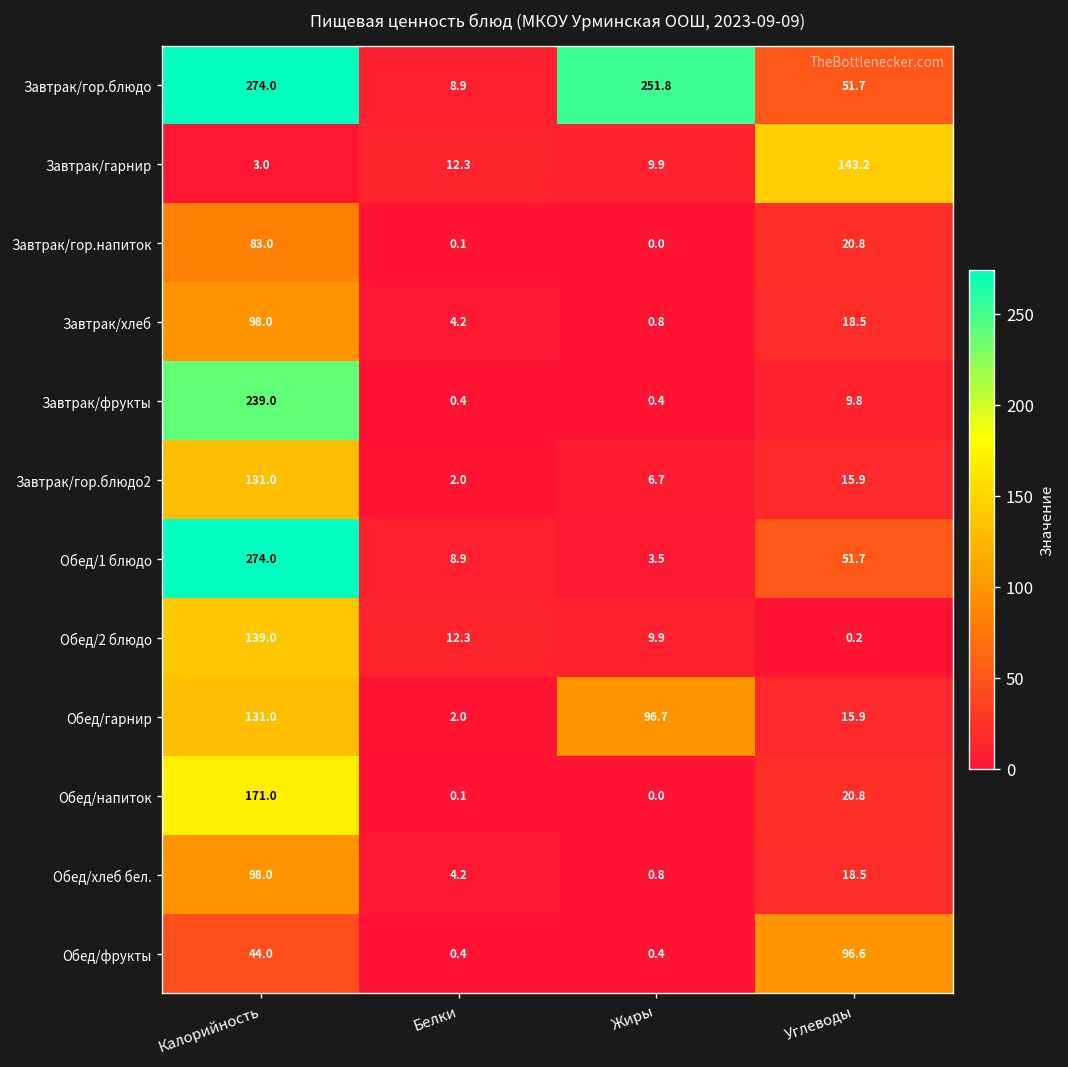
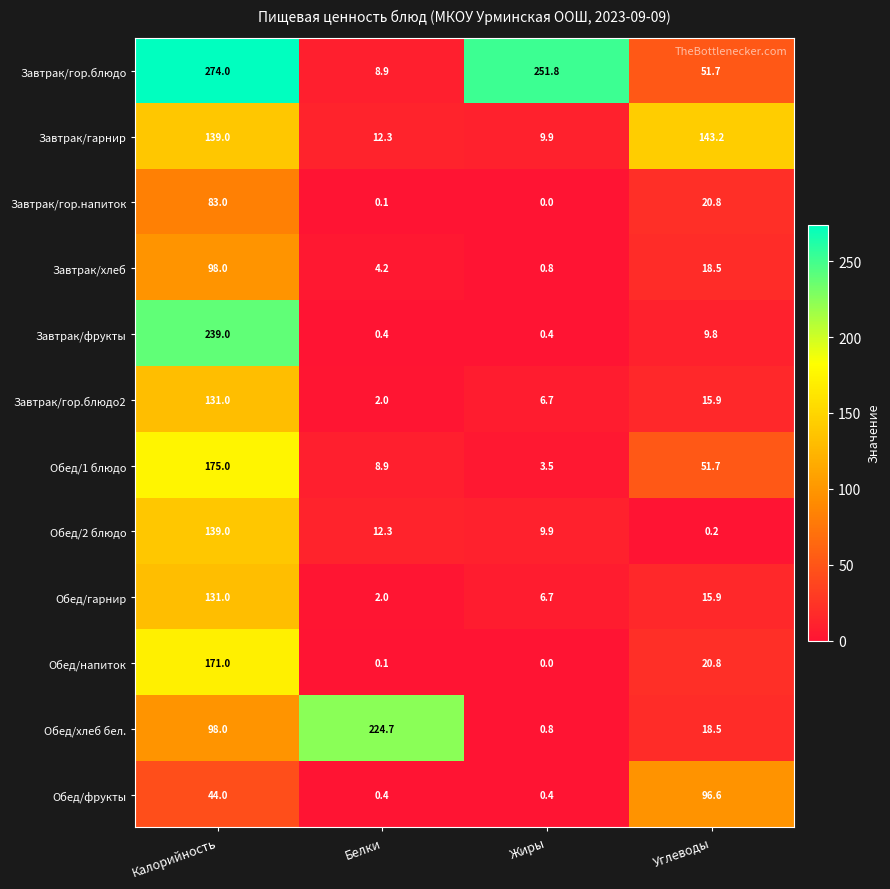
  {
    "Завтрак/гор.блюдо": {
      "Калорийность": 274.0,
      "Белки": 8.9,
      "Жиры": 251.8
    },
    "Завтрак/гарнир": {
-     "Калорийность": 3.0,
+     "Калорийность": 139.0,
      "Белки": 12.3,
      "Жиры": 9.9,
      "Углеводы": 143.2
    },
    "Завтрак/гор.напиток": {
      "Калорийность": 83.0,
      "Белки": 0.1,
      "Жиры": 0.0,
      "Углеводы": 20.8
    },
    "Завтрак/хлеб": {
      "Калорийность": 98.0,
      "Белки": 4.2,
      "Жиры": 0.8,
      "Углеводы": 18.5
    },
    "Завтрак/фрукты": {
      "Калорийность": 239.0,
      "Белки": 0.4,
      "Жиры": 0.4,
      "Углеводы": 9.8
    },
    "Завтрак/гор.блюдо2": {
      "Калорийность": 131.0,
      "Белки": 2.0,
      "Жиры": 6.7,
      "Углеводы": 15.9
    },
    "Обед/1 блюдо": {
-     "Калорийность": 274.0,
+     "Калорийность": 175.0,
      "Белки": 8.9,
      "Жиры": 3.5,
      "Углеводы": 51.7
    },
    "Обед/2 блюдо": {
      "Калорийность": 139.0,
      "Белки": 12.3,
      "Жиры": 9.9,
      "Углеводы": 0.2
    },
    "Обед/гарнир": {
      "Калорийность": 131.0,
      "Белки": 2.0,
-     "Жиры": 96.7,
+     "Жиры": 6.7,
      "Углеводы": 15.9
    },
    "Обед/напиток": {
      "Калорийность": 171.0,
      "Белки": 0.1,
      "Жиры": 0.0,
      "Углеводы": 20.8
    },
    "Обед/хлеб бел.": {
      "Калорийность": 98.0,
-     "Белки": 4.2,
+     "Белки": 224.7,
      "Жиры": 0.8,
      "Углеводы": 18.5
    },
    "Обед/фрукты": {
      "Калорийность": 44.0,
      "Белки": 0.4,
      "Жиры": 0.4,
      "Углеводы": 96.6
    }
  }
